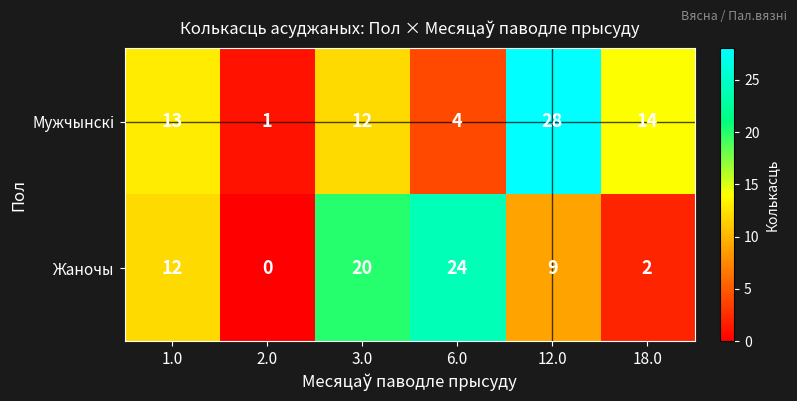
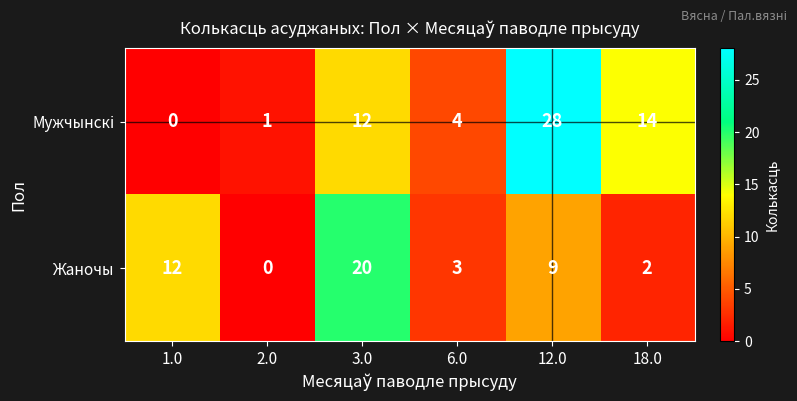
  {
    "Мужчынскі": {
-     "1.0": 13,
+     "1.0": 0,
      "2.0": 1,
      "3.0": 12,
      "6.0": 4,
      "12.0": 28,
      "18.0": 14
    },
    "Жаночы": {
      "1.0": 12,
      "2.0": 0,
      "3.0": 20,
-     "6.0": 24,
+     "6.0": 3,
      "12.0": 9,
      "18.0": 2
    }
  }
